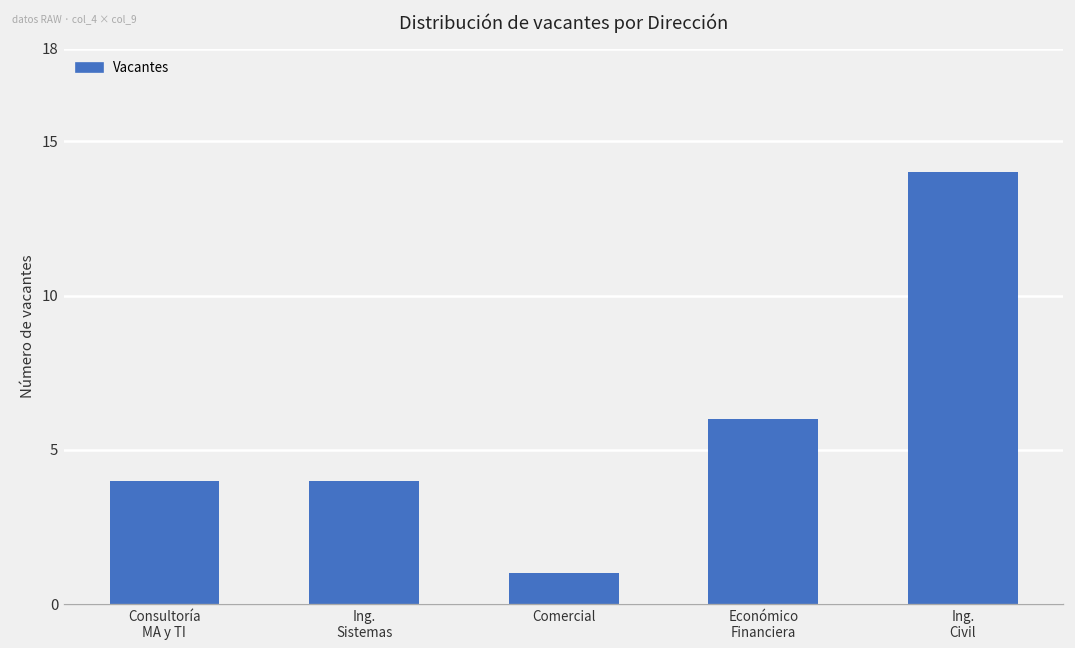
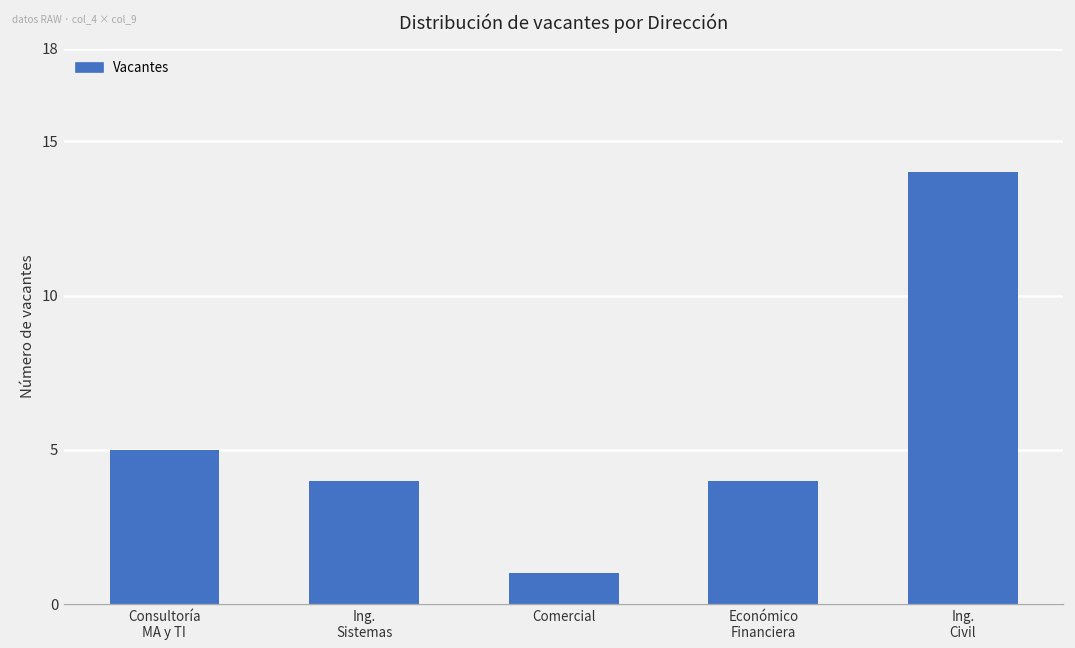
  {
-   "Consultoría MA y TI": 4,
+   "Consultoría MA y TI": 5,
    "Ing. Sistemas": 4,
    "Comercial": 1,
-   "Económico Financiera": 6,
+   "Económico Financiera": 4,
    "Ing. Civil": 14
  }
